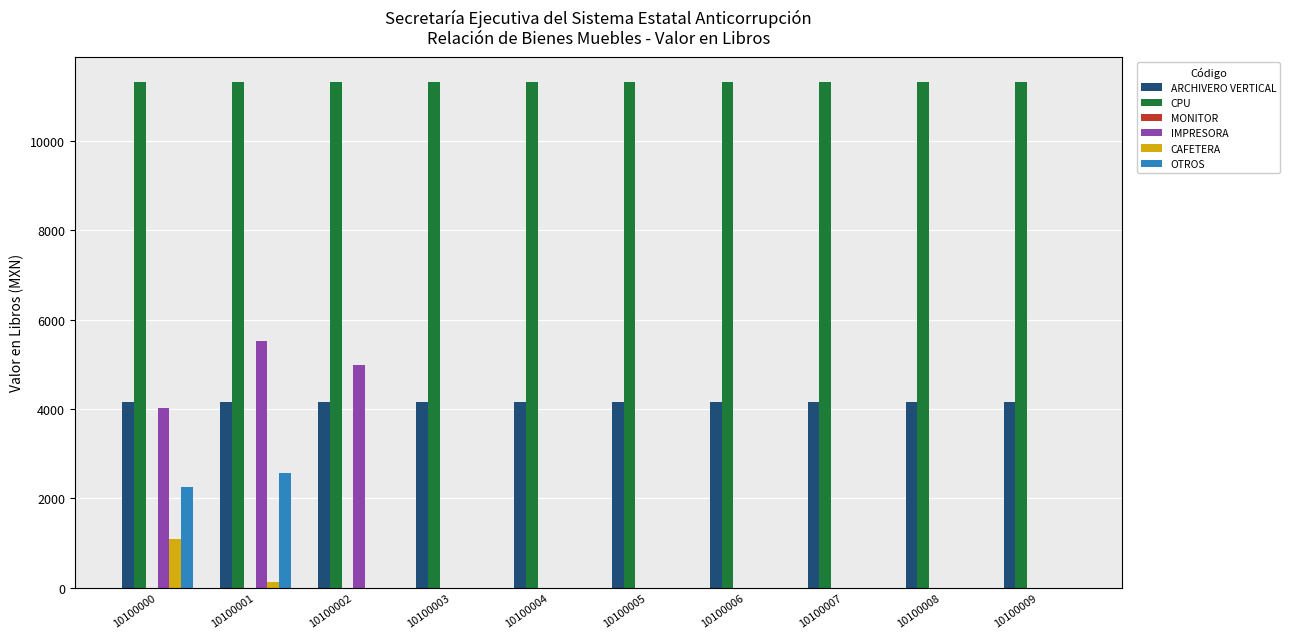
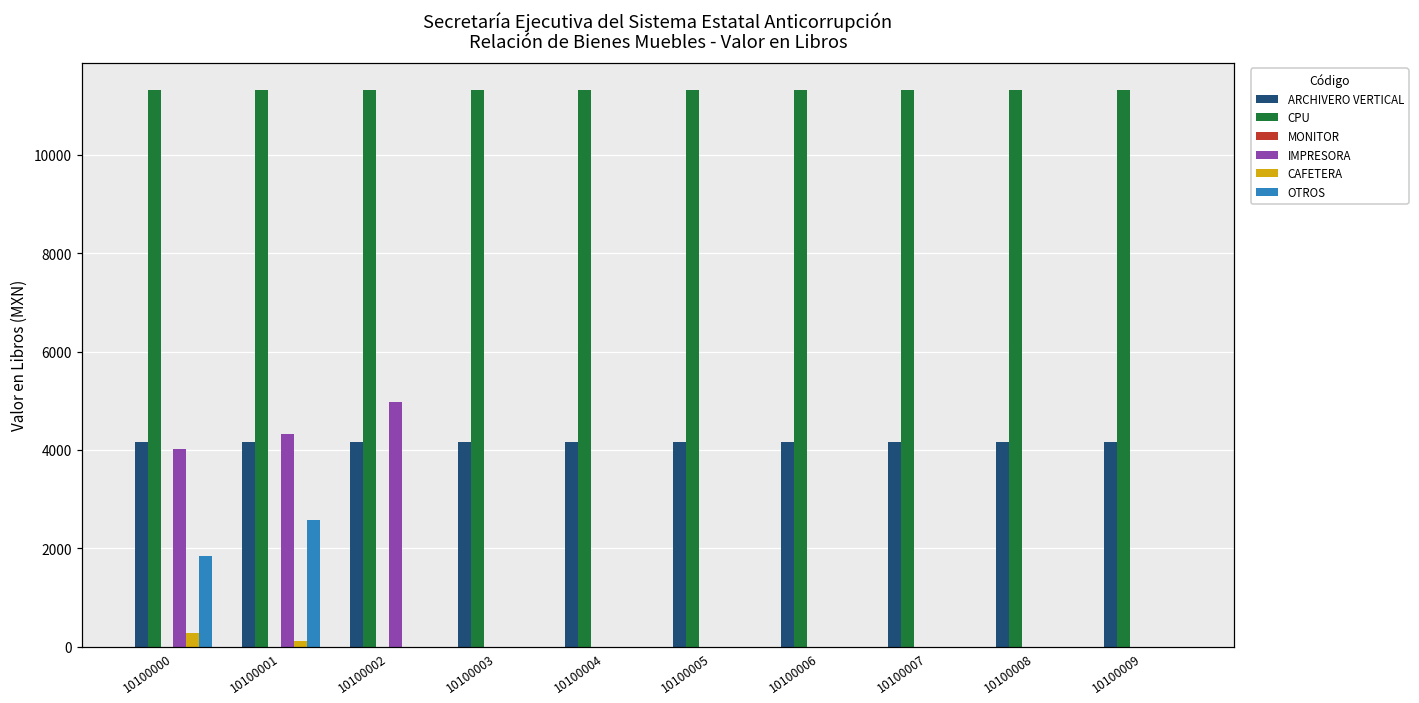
  {
    "ARCHIVERO VERTICAL": {
      "10100000": 4200,
      "10100001": 4200,
      "10100002": 4200,
      "10100003": 4200,
      "10100004": 4200,
      "10100005": 4200,
      "10100006": 4200,
      "10100007": 4200,
      "10100008": 4200,
      "10100009": 4200
    },
    "CPU": {
      "10100000": 11300,
      "10100001": 11300,
      "10100002": 11300,
      "10100003": 11300,
      "10100004": 11300,
      "10100005": 11300,
      "10100006": 11300,
      "10100007": 11300,
      "10100008": 11300,
      "10100009": 11300
    },
    "MONITOR": {
      "10100000": 0,
      "10100001": 0,
      "10100002": 0,
      "10100003": 0,
      "10100004": 0,
      "10100005": 0,
      "10100006": 0,
      "10100007": 0,
      "10100008": 0,
      "10100009": 0
    },
    "IMPRESORA": {
      "10100000": 4000,
-     "10100001": 5500,
+     "10100001": 4300,
      "10100002": 5000,
      "10100003": 0,
      "10100004": 0,
      "10100005": 0,
      "10100006": 0,
      "10100007": 0,
      "10100008": 0,
      "10100009": 0
    },
    "CAFETERA": {
-     "10100000": 1100,
+     "10100000": 300,
      "10100001": 100,
      "10100002": 0,
      "10100003": 0,
      "10100004": 0,
      "10100005": 0,
      "10100006": 0,
      "10100007": 0,
      "10100008": 0,
      "10100009": 0
    },
    "OTROS": {
-     "10100000": 2200,
+     "10100000": 1800,
      "10100001": 2600,
      "10100002": 0,
      "10100003": 0,
      "10100004": 0,
      "10100005": 0,
      "10100006": 0,
      "10100007": 0,
      "10100008": 0,
      "10100009": 0
    }
  }
